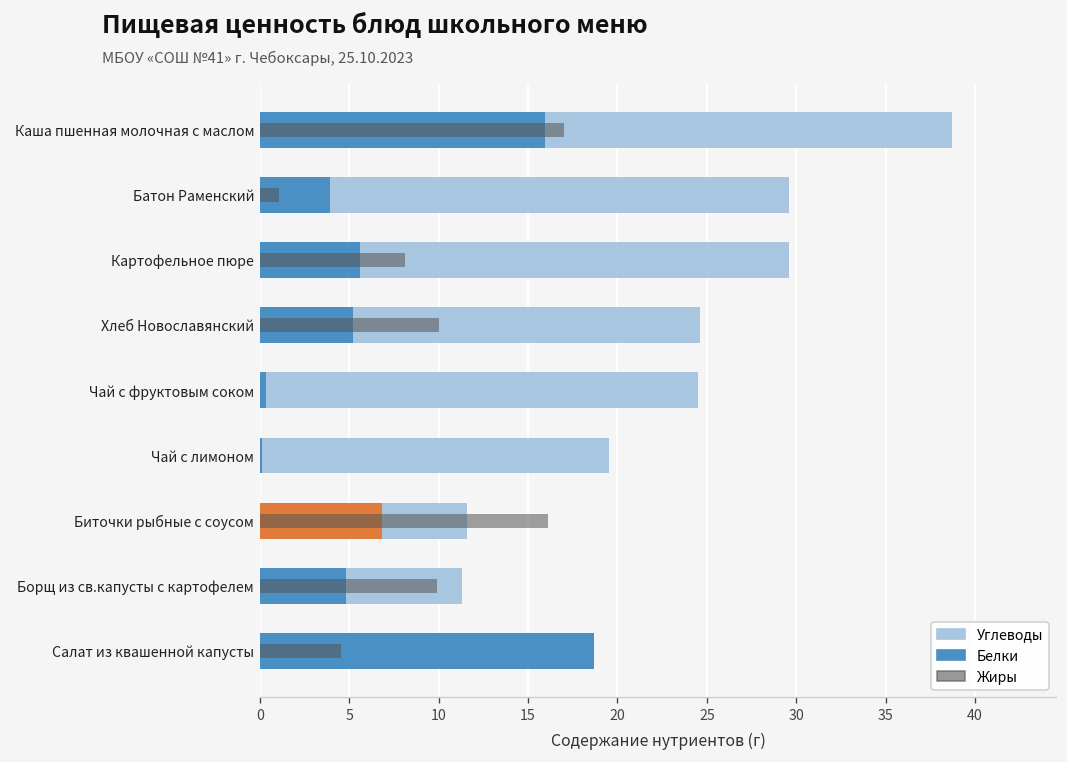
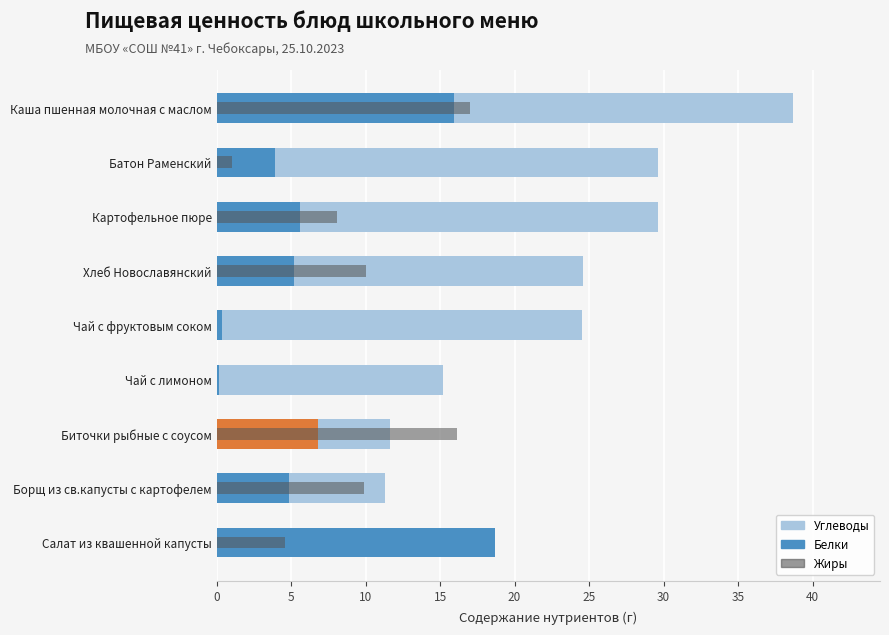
  {
    "Углеводы": {
      "Каша пшенная молочная с маслом": 38.7,
      "Батон Раменский": 29.6,
      "Картофельное пюре": 29.6,
      "Хлеб Новославянский": 24.6,
      "Чай с фруктовым соком": 24.5,
-     "Чай с лимоном": 19.5,
+     "Чай с лимоном": 15.2,
      "Борщ из св.капусты с картофелем": 11.3
    },
    "Белки": {
      "Салат из квашенной капусты": 18.7
    },
    "Жиры": {
      "Биточки рыбные с соусом": 16.1
    }
  }
